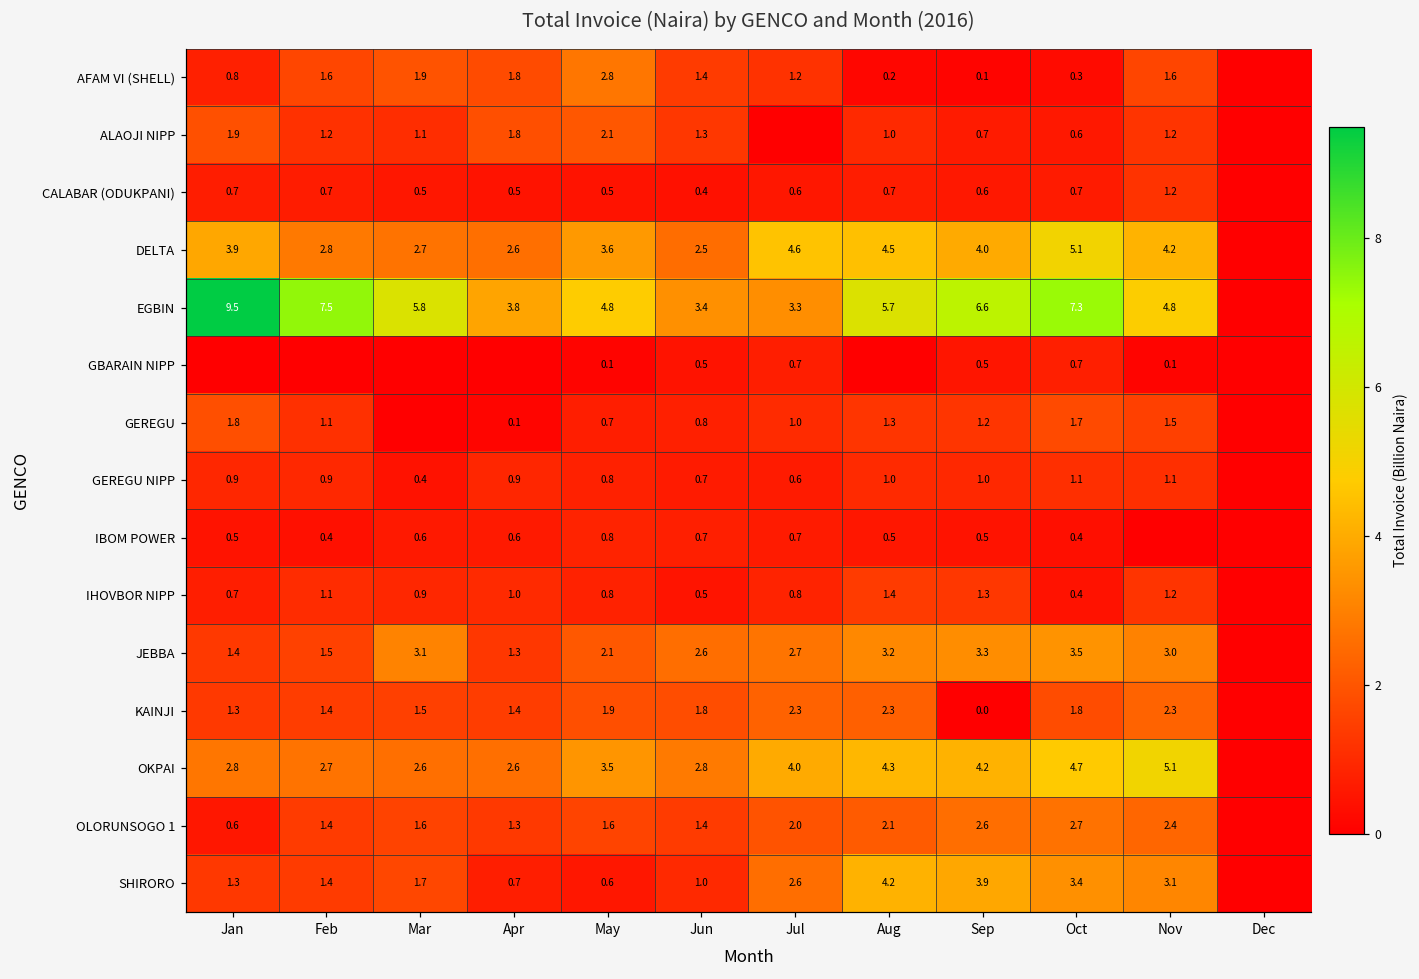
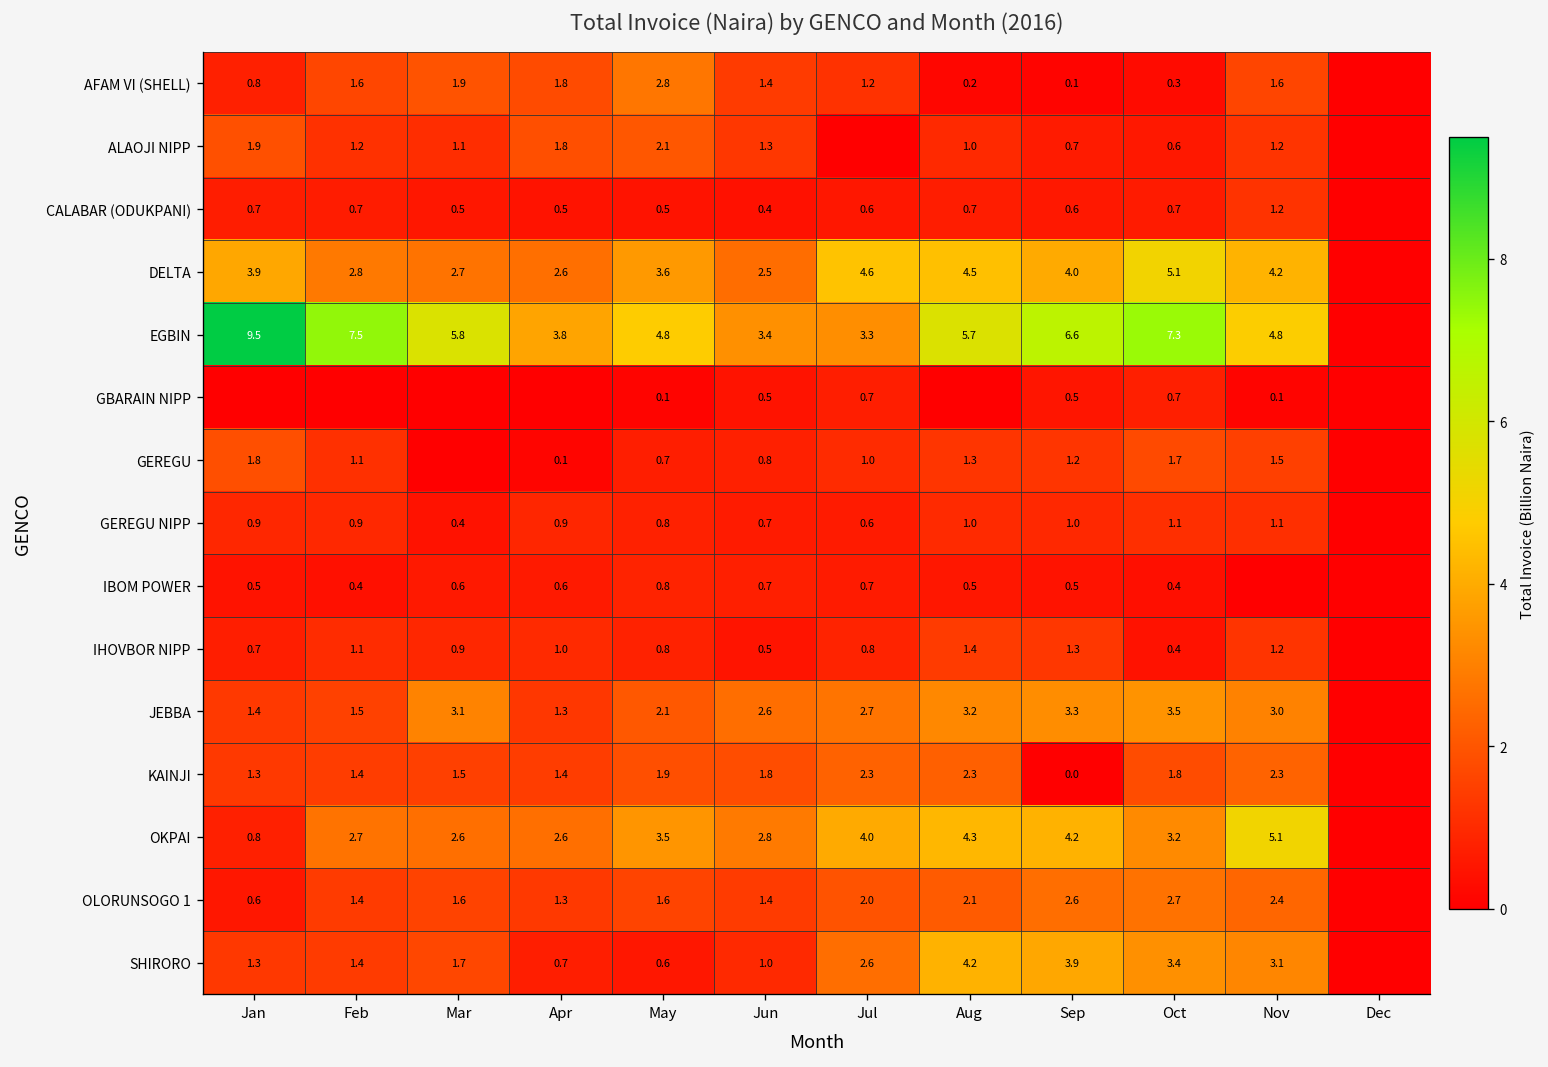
  {
    "AFAM VI (SHELL)": {
      "Jan": 0.8,
      "Feb": 1.6,
      "Mar": 1.9,
      "Apr": 1.8,
      "May": 2.8,
      "Jun": 1.4,
      "Jul": 1.2,
      "Aug": 0.2,
      "Sep": 0.1,
      "Oct": 0.3,
      "Nov": 1.6
    },
    "ALAOJI NIPP": {
      "Jan": 1.9,
      "Feb": 1.2,
      "Mar": 1.1,
      "Apr": 1.8,
      "May": 2.1,
      "Jun": 1.3,
      "Aug": 1.0,
      "Sep": 0.7,
      "Oct": 0.6,
      "Nov": 1.2
    },
    "CALABAR (ODUKPANI)": {
      "Jan": 0.7,
      "Feb": 0.7,
      "Mar": 0.5,
      "Apr": 0.5,
      "May": 0.5,
      "Jun": 0.4,
      "Jul": 0.6,
      "Aug": 0.7,
      "Sep": 0.6,
      "Oct": 0.7,
      "Nov": 1.2
    },
    "DELTA": {
      "Jan": 3.9,
      "Feb": 2.8,
      "Mar": 2.7,
      "Apr": 2.6,
      "May": 3.6,
      "Jun": 2.5,
      "Jul": 4.6,
      "Aug": 4.5,
      "Sep": 4.0,
      "Oct": 5.1,
      "Nov": 4.2
    },
    "EGBIN": {
      "Jan": 9.5,
      "Feb": 7.5,
      "Mar": 5.8,
      "Apr": 3.8,
      "May": 4.8,
      "Jun": 3.4,
      "Jul": 3.3,
      "Aug": 5.7,
      "Sep": 6.6,
      "Oct": 7.3,
      "Nov": 4.8
    },
    "GBARAIN NIPP": {
      "May": 0.1,
      "Jun": 0.5,
      "Jul": 0.7,
      "Sep": 0.5,
      "Oct": 0.7,
      "Nov": 0.1
    },
    "GEREGU": {
      "Jan": 1.8,
      "Feb": 1.1,
      "Apr": 0.1,
      "May": 0.7,
      "Jun": 0.8,
      "Jul": 1.0,
      "Aug": 1.3,
      "Sep": 1.2,
      "Oct": 1.7,
      "Nov": 1.5
    },
    "GEREGU NIPP": {
      "Jan": 0.9,
      "Feb": 0.9,
      "Mar": 0.4,
      "Apr": 0.9,
      "May": 0.8,
      "Jun": 0.7,
      "Jul": 0.6,
      "Aug": 1.0,
      "Sep": 1.0,
      "Oct": 1.1,
      "Nov": 1.1
    },
    "IBOM POWER": {
      "Jan": 0.5,
      "Feb": 0.4,
      "Mar": 0.6,
      "Apr": 0.6,
      "May": 0.8,
      "Jun": 0.7,
      "Jul": 0.7,
      "Aug": 0.5,
      "Sep": 0.5,
      "Oct": 0.4
    },
    "IHOVBOR NIPP": {
      "Jan": 0.7,
      "Feb": 1.1,
      "Mar": 0.9,
      "Apr": 1.0,
      "May": 0.8,
      "Jun": 0.5,
      "Jul": 0.8,
      "Aug": 1.4,
      "Sep": 1.3,
      "Oct": 0.4,
      "Nov": 1.2
    },
    "JEBBA": {
      "Jan": 1.4,
      "Feb": 1.5,
      "Mar": 3.1,
      "Apr": 1.3,
      "May": 2.1,
      "Jun": 2.6,
      "Jul": 2.7,
      "Aug": 3.2,
      "Sep": 3.3,
      "Oct": 3.5,
      "Nov": 3.0
    },
    "KAINJI": {
      "Jan": 1.3,
      "Feb": 1.4,
      "Mar": 1.5,
      "Apr": 1.4,
      "May": 1.9,
      "Jun": 1.8,
      "Jul": 2.3,
      "Aug": 2.3,
      "Sep": 0.0,
      "Oct": 1.8,
      "Nov": 2.3
    },
    "OKPAI": {
-     "Jan": 2.8,
+     "Jan": 0.8,
      "Feb": 2.7,
      "Mar": 2.6,
      "Apr": 2.6,
      "May": 3.5,
      "Jun": 2.8,
      "Jul": 4.0,
      "Aug": 4.3,
      "Sep": 4.2,
-     "Oct": 4.7,
+     "Oct": 3.2,
      "Nov": 5.1
    },
    "OLORUNSOGO 1": {
      "Jan": 0.6,
      "Feb": 1.4,
      "Mar": 1.6,
      "Apr": 1.3,
      "May": 1.6,
      "Jun": 1.4,
      "Jul": 2.0,
      "Aug": 2.1,
      "Sep": 2.6,
      "Oct": 2.7,
      "Nov": 2.4
    },
    "SHIRORO": {
      "Jan": 1.3,
      "Feb": 1.4,
      "Mar": 1.7,
      "Apr": 0.7,
      "May": 0.6,
      "Jun": 1.0,
      "Jul": 2.6,
      "Aug": 4.2,
      "Sep": 3.9,
      "Oct": 3.4,
      "Nov": 3.1
    }
  }
